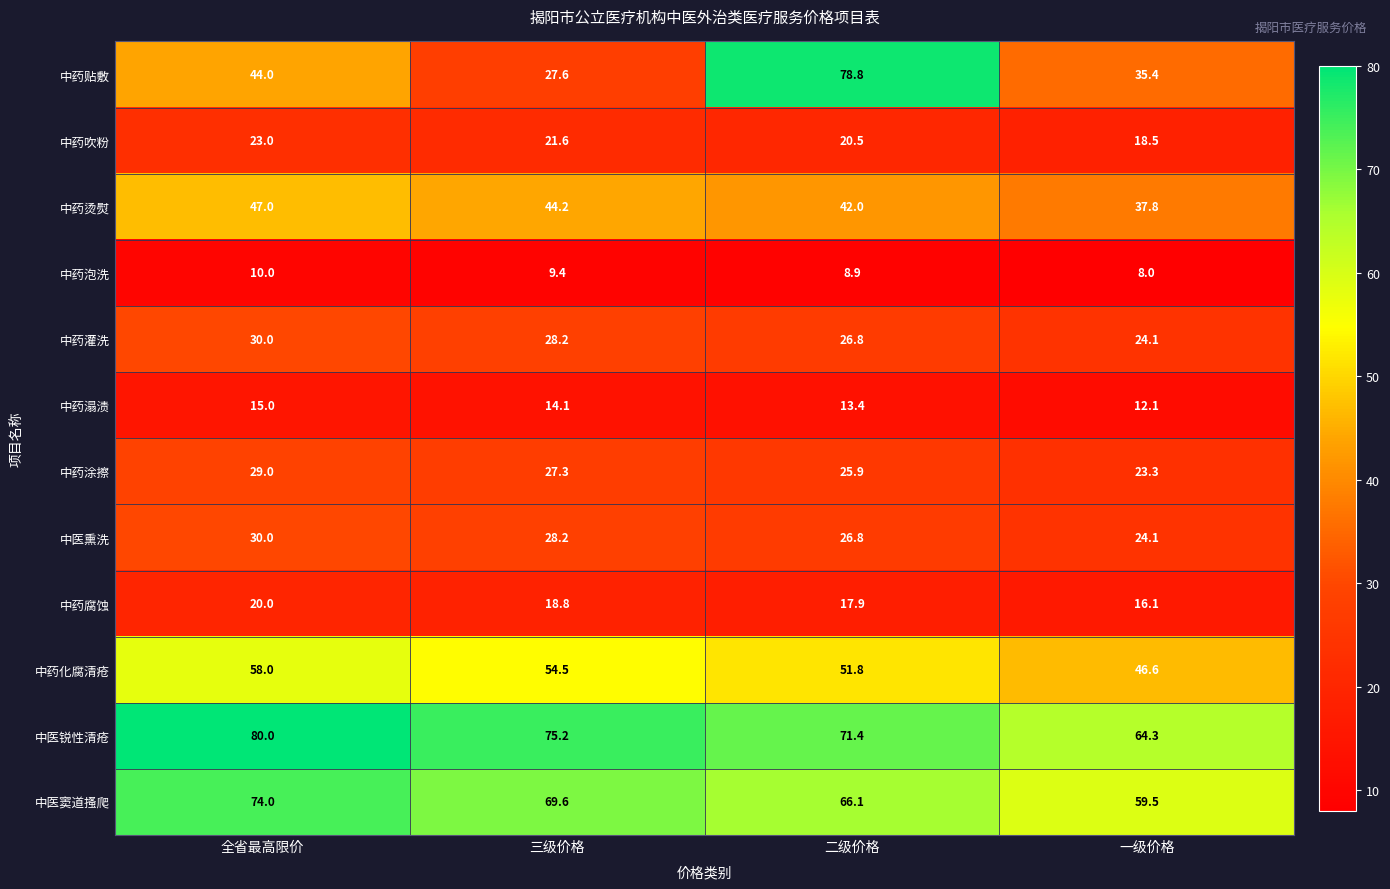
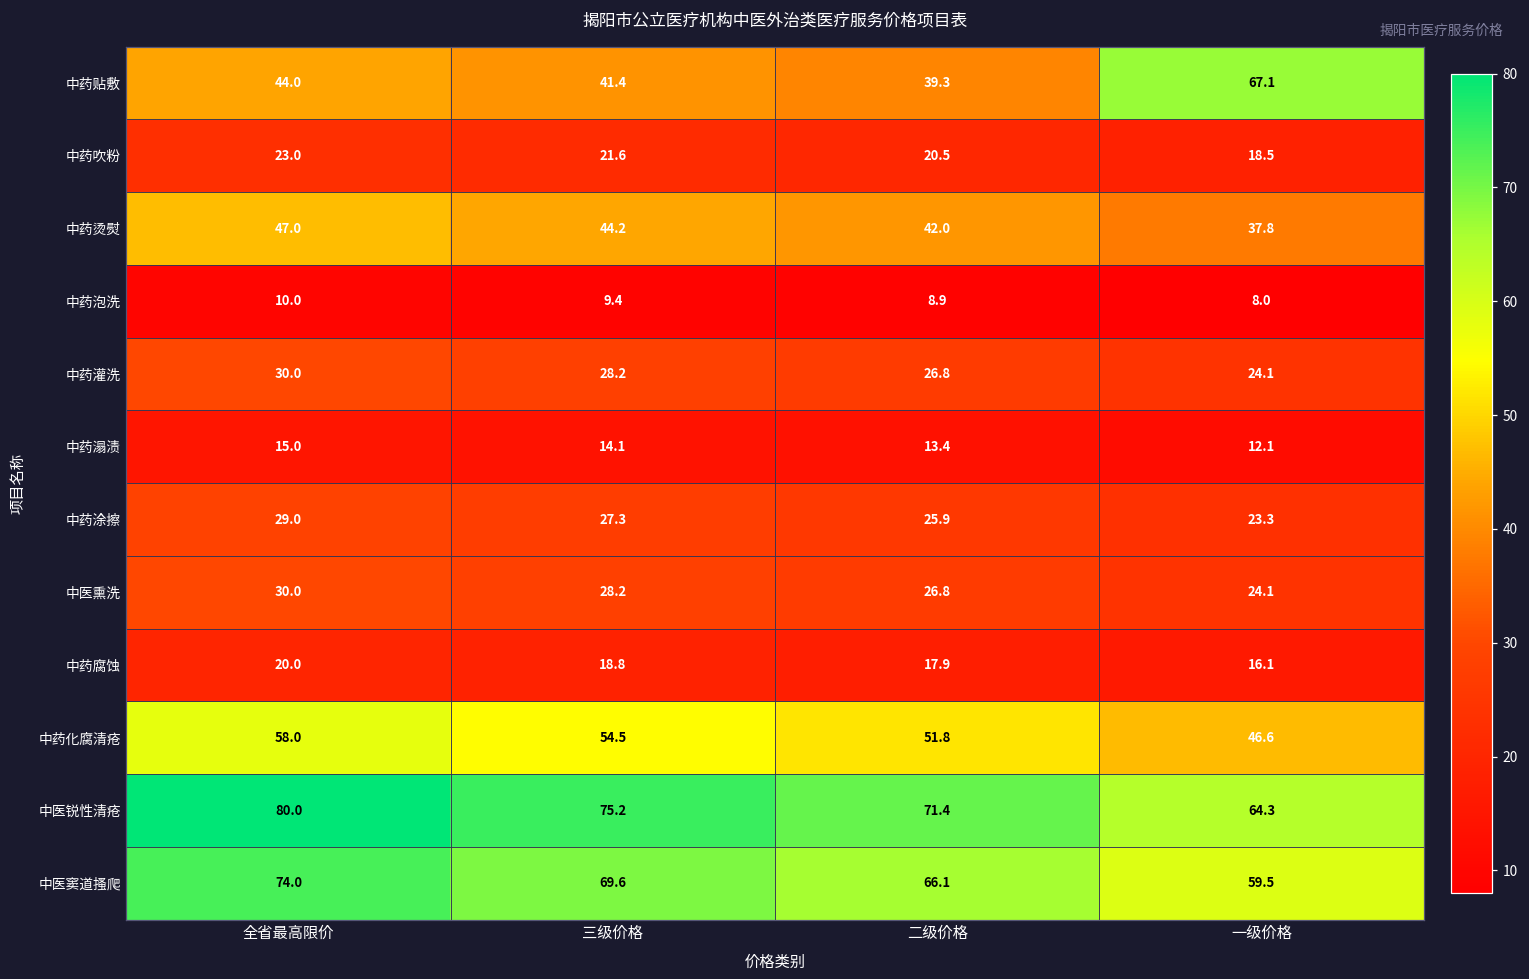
  {
    "中药贴敷": {
      "全省最高限价": 44.0,
-     "三级价格": 27.6,
-     "二级价格": 78.8,
-     "一级价格": 35.4
+     "三级价格": 41.4,
+     "二级价格": 39.3,
+     "一级价格": 67.1
    },
    "中药吹粉": {
      "全省最高限价": 23.0,
      "三级价格": 21.6,
      "二级价格": 20.5,
      "一级价格": 18.5
    },
    "中药烫熨": {
      "全省最高限价": 47.0,
      "三级价格": 44.2,
      "二级价格": 42.0,
      "一级价格": 37.8
    },
    "中药泡洗": {
      "全省最高限价": 10.0,
      "三级价格": 9.4,
      "二级价格": 8.9,
      "一级价格": 8.0
    },
    "中药灌洗": {
      "全省最高限价": 30.0,
      "三级价格": 28.2,
      "二级价格": 26.8,
      "一级价格": 24.1
    },
    "中药溻渍": {
      "全省最高限价": 15.0,
      "三级价格": 14.1,
      "二级价格": 13.4,
      "一级价格": 12.1
    },
    "中药涂擦": {
      "全省最高限价": 29.0,
      "三级价格": 27.3,
      "二级价格": 25.9,
      "一级价格": 23.3
    },
    "中医熏洗": {
      "全省最高限价": 30.0,
      "三级价格": 28.2,
      "二级价格": 26.8,
      "一级价格": 24.1
    },
    "中药腐蚀": {
      "全省最高限价": 20.0,
      "三级价格": 18.8,
      "二级价格": 17.9,
      "一级价格": 16.1
    },
    "中药化腐清疮": {
      "全省最高限价": 58.0,
      "三级价格": 54.5,
      "二级价格": 51.8,
      "一级价格": 46.6
    },
    "中医锐性清疮": {
      "全省最高限价": 80.0,
      "三级价格": 75.2,
      "二级价格": 71.4,
      "一级价格": 64.3
    },
    "中医窦道搔爬": {
      "全省最高限价": 74.0,
      "三级价格": 69.6,
      "二级价格": 66.1,
      "一级价格": 59.5
    }
  }
